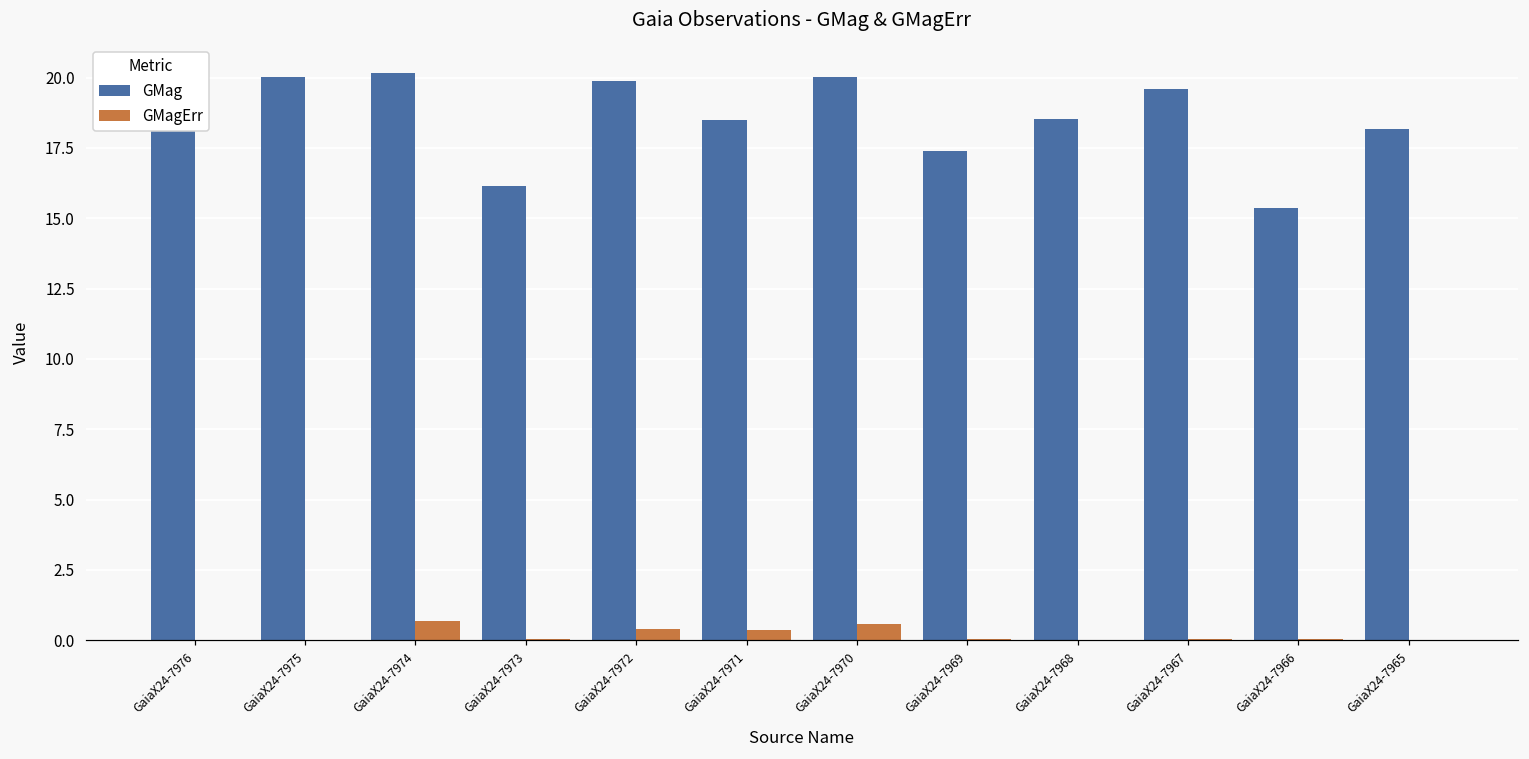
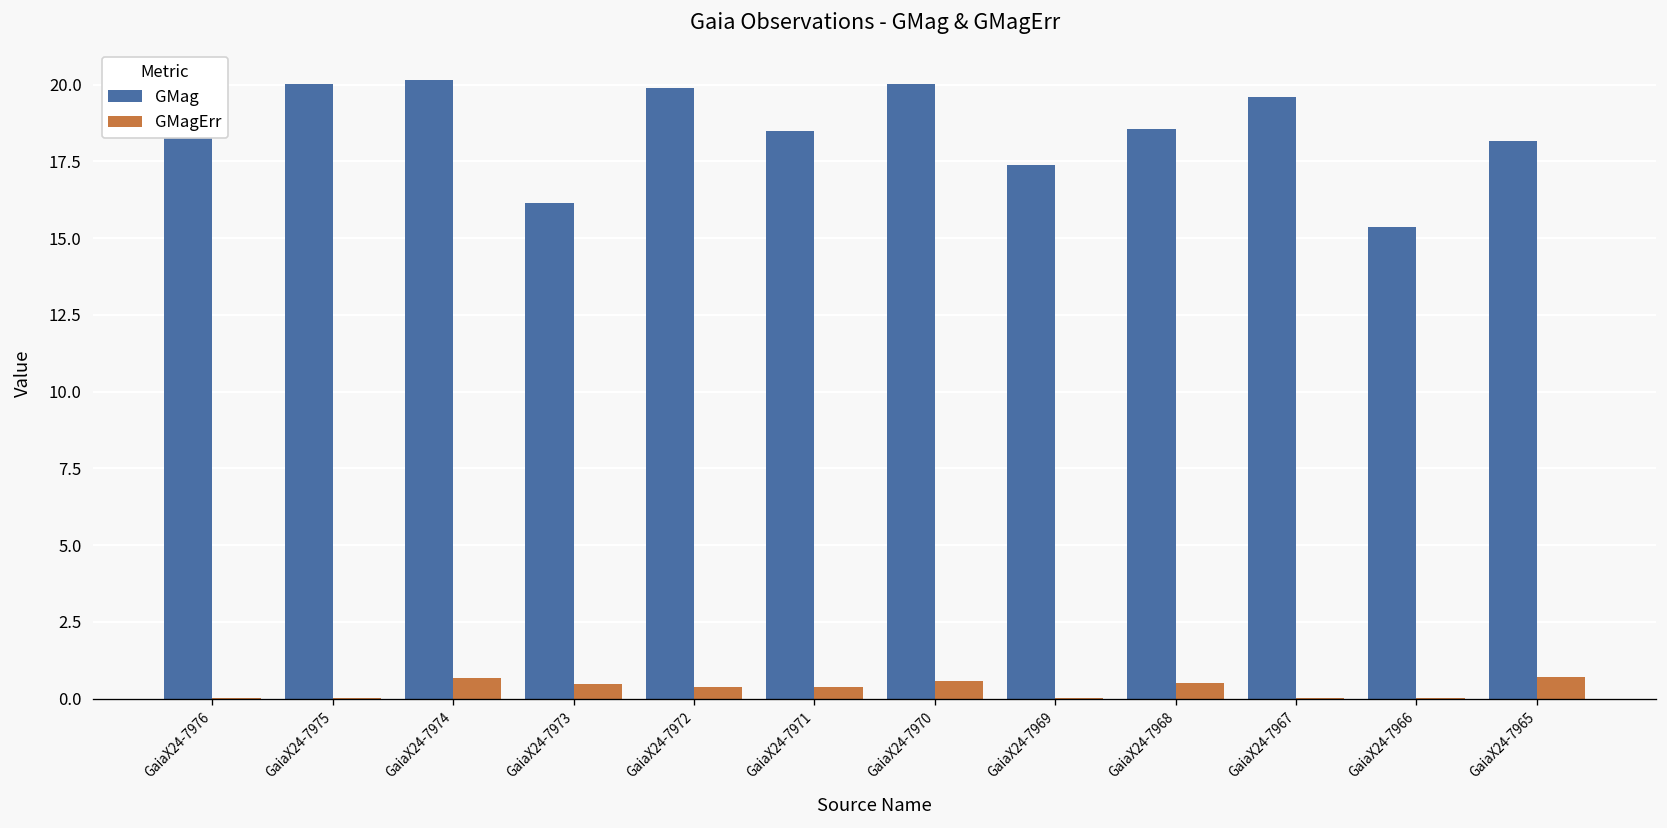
  {
    "GMag": {
      "GaiaX24-7975": 20.0,
      "GaiaX24-7974": 20.2,
      "GaiaX24-7973": 16.2,
      "GaiaX24-7972": 19.9,
      "GaiaX24-7971": 18.5,
      "GaiaX24-7970": 20.0,
      "GaiaX24-7969": 17.4,
      "GaiaX24-7968": 18.5,
      "GaiaX24-7967": 19.6,
      "GaiaX24-7966": 15.4,
      "GaiaX24-7965": 18.2
    },
    "GMagErr": {
      "GaiaX24-7974": 0.7,
-     "GaiaX24-7973": 0.0,
+     "GaiaX24-7973": 0.5,
      "GaiaX24-7972": 0.4,
      "GaiaX24-7971": 0.4,
      "GaiaX24-7970": 0.6,
-     "GaiaX24-7968": 0.0,
-     "GaiaX24-7965": 0.0
+     "GaiaX24-7968": 0.5,
+     "GaiaX24-7965": 0.7
    }
  }
